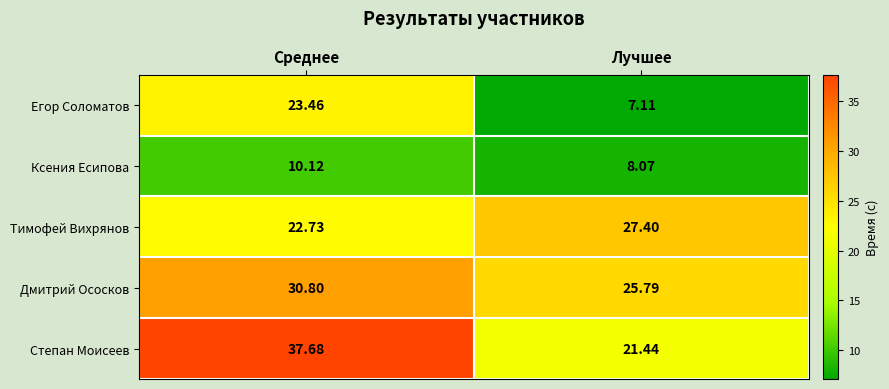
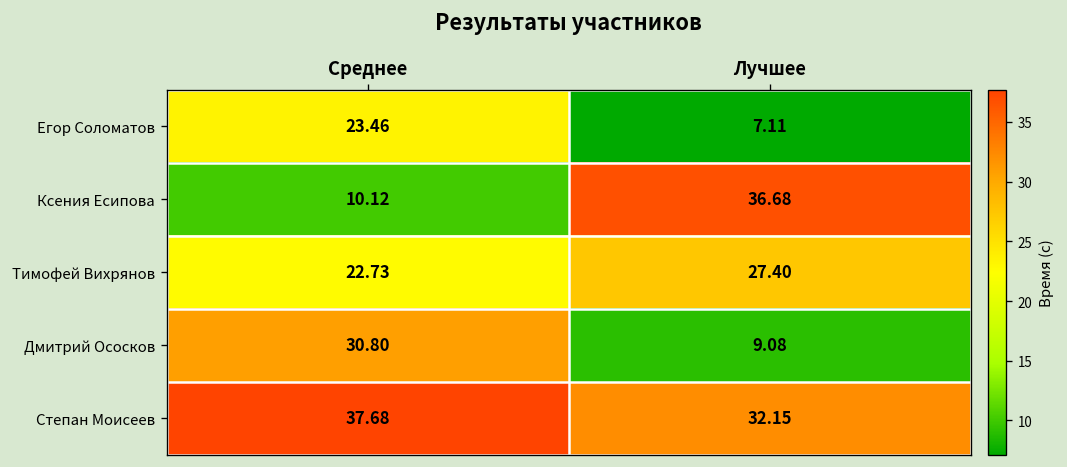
  {
    "Егор Соломатов": {
      "Среднее": 23.46,
      "Лучшее": 7.11
    },
    "Ксения Есипова": {
      "Среднее": 10.12,
-     "Лучшее": 8.07
+     "Лучшее": 36.68
    },
    "Тимофей Вихрянов": {
      "Среднее": 22.73,
      "Лучшее": 27.40
    },
    "Дмитрий Ососков": {
      "Среднее": 30.80,
-     "Лучшее": 25.79
+     "Лучшее": 9.08
    },
    "Степан Моисеев": {
      "Среднее": 37.68,
-     "Лучшее": 21.44
+     "Лучшее": 32.15
    }
  }
